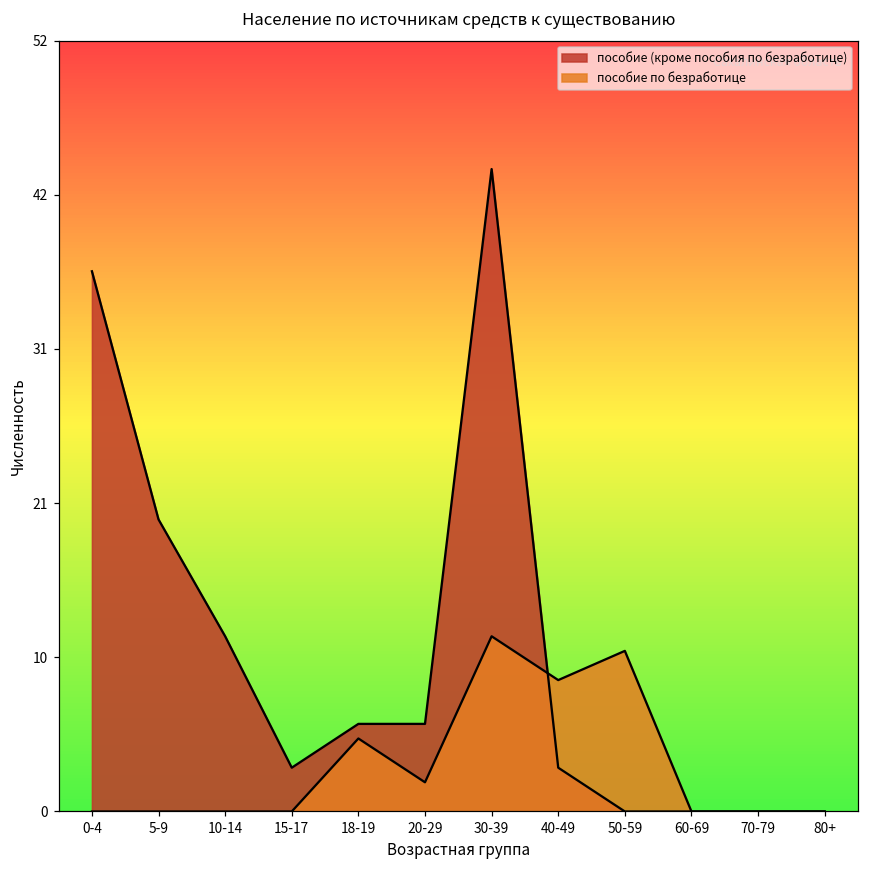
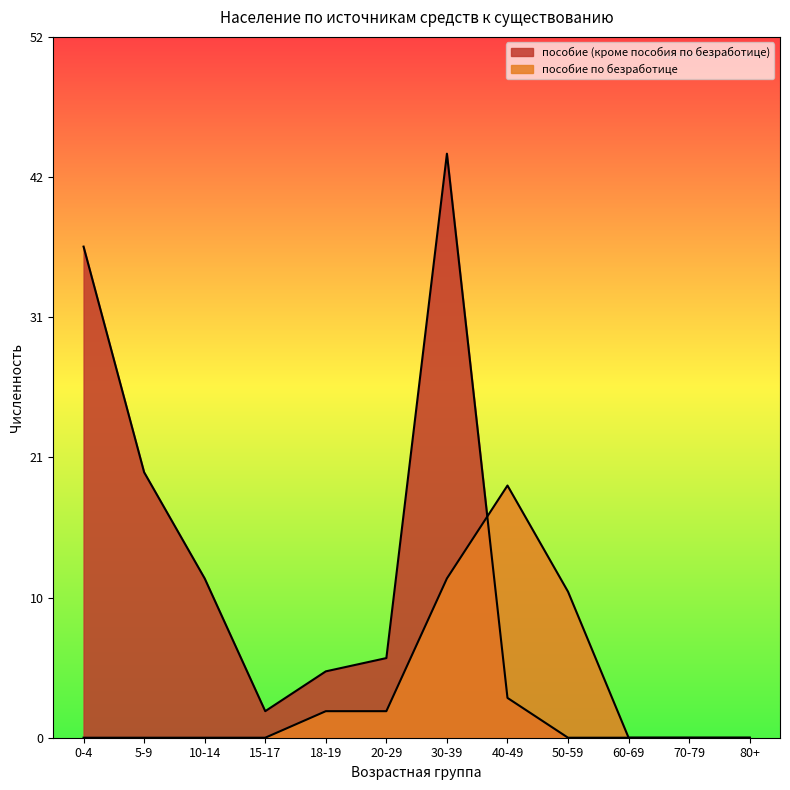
  {
    "пособие (кроме пособия по безработице)": {
      "0-4": 37,
      "5-9": 20,
      "10-14": 12,
-     "15-17": 3,
-     "18-19": 6,
+     "15-17": 2,
+     "18-19": 5,
      "20-29": 6,
      "30-39": 44,
      "40-49": 3,
      "50-59": 0
    },
    "пособие по безработице": {
      "0-4": 0,
      "5-9": 0,
      "10-14": 0,
      "15-17": 0,
-     "18-19": 5,
+     "18-19": 2,
      "20-29": 2,
      "30-39": 12,
-     "40-49": 9,
+     "40-49": 19,
      "50-59": 11
    }
  }
